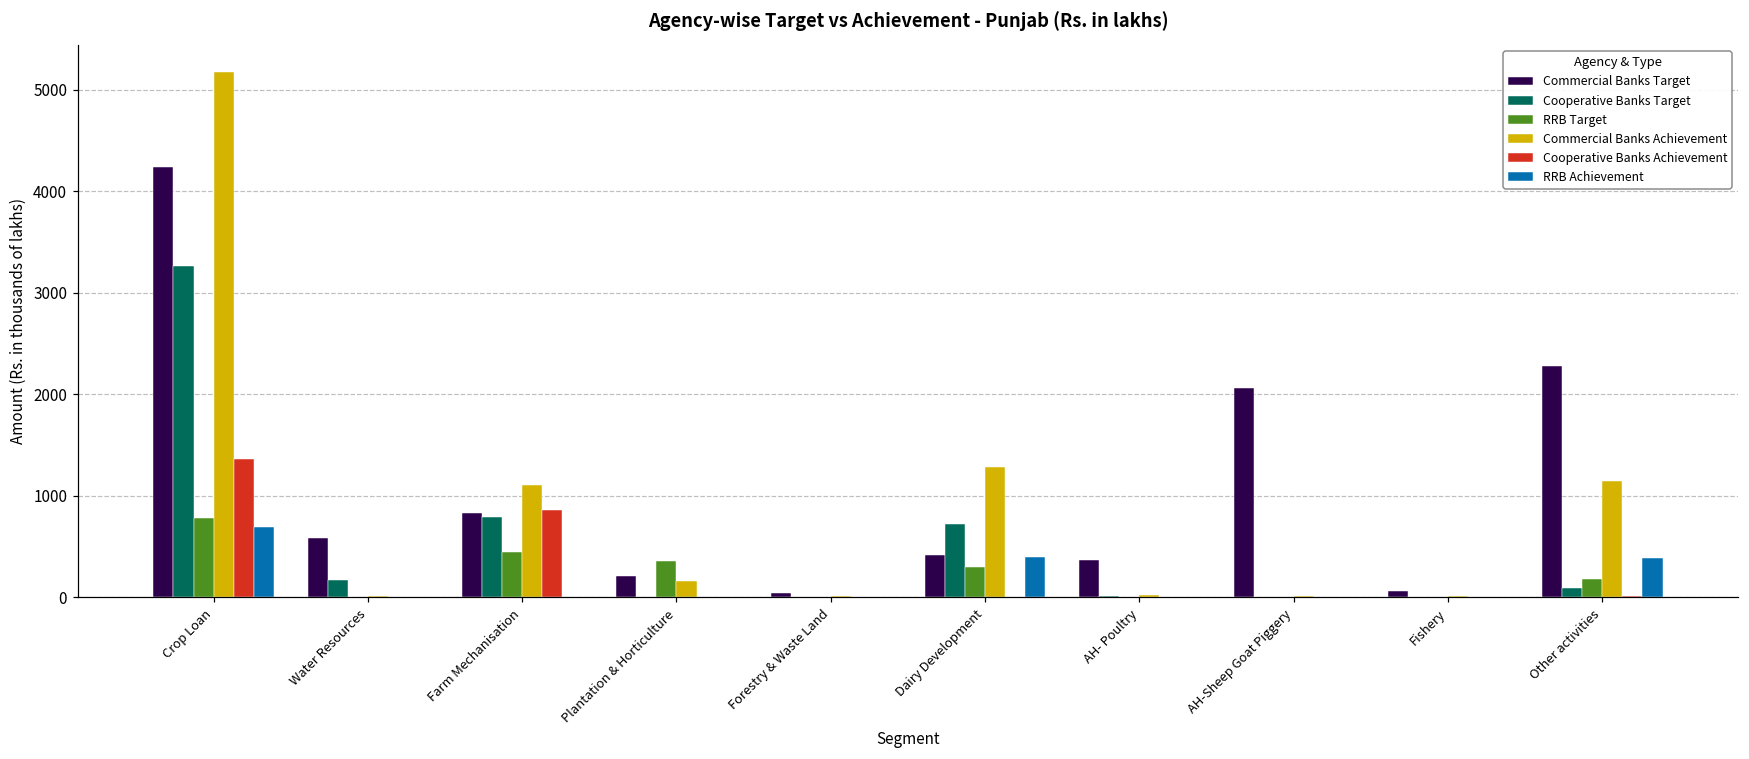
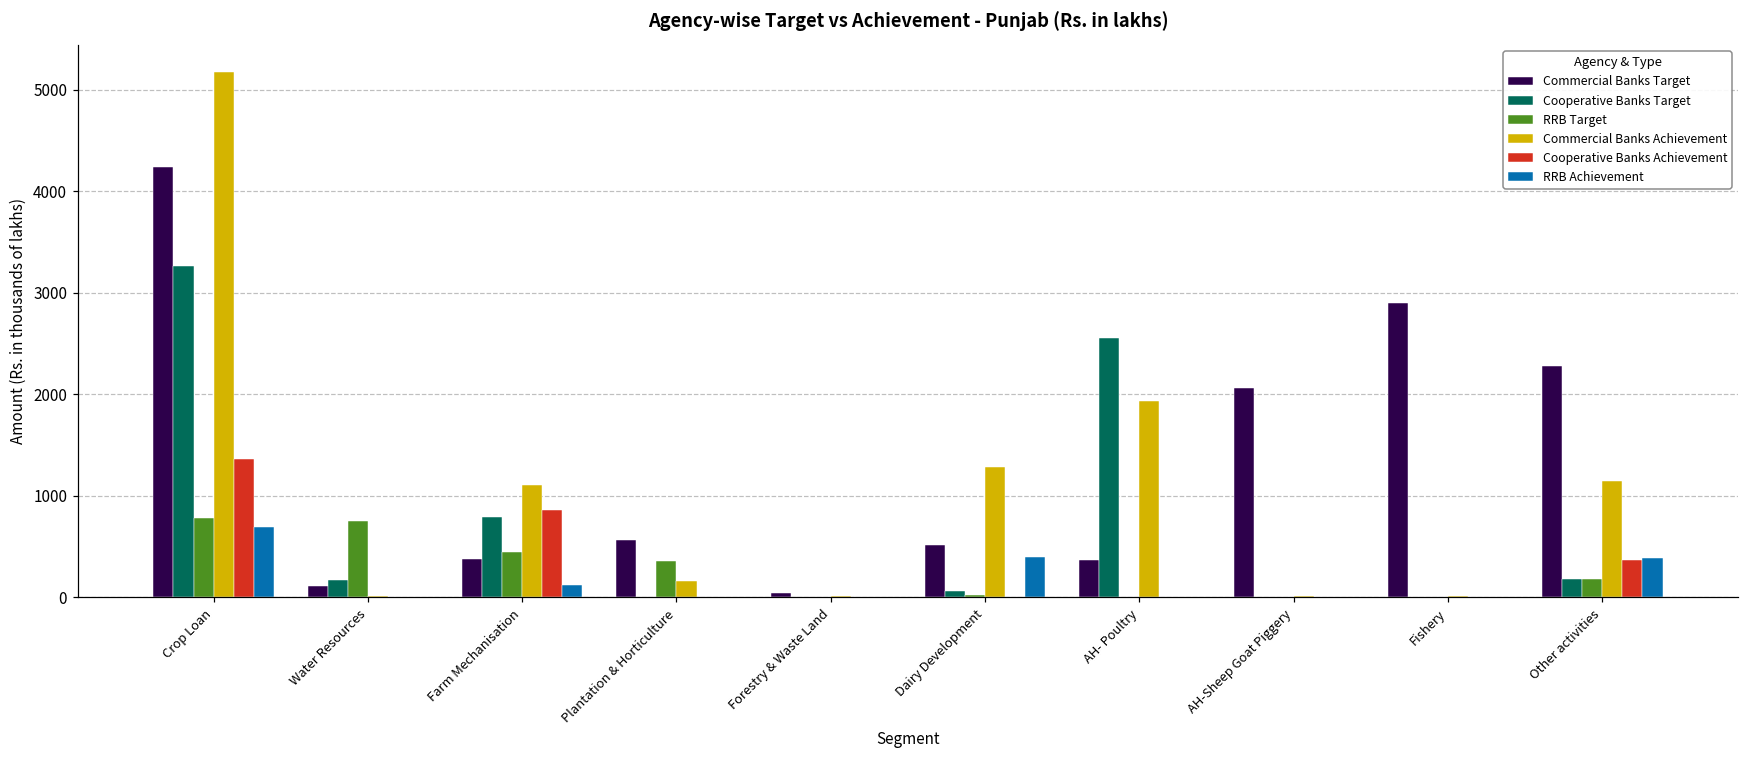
  {
    "Commercial Banks Target": {
      "Crop Loan": 4200,
-     "Water Resources": 600,
-     "Farm Mechanisation": 800,
-     "Plantation & Horticulture": 200,
+     "Water Resources": 100,
+     "Farm Mechanisation": 400,
+     "Plantation & Horticulture": 600,
      "Forestry & Waste Land": 0,
-     "Dairy Development": 400,
+     "Dairy Development": 500,
      "AH- Poultry": 400,
      "AH-Sheep Goat Piggery": 2100,
-     "Fishery": 100,
+     "Fishery": 2900,
      "Other activities": 2300
    },
    "Cooperative Banks Target": {
      "Crop Loan": 3300,
      "Water Resources": 200,
      "Farm Mechanisation": 800,
-     "Dairy Development": 700,
-     "AH- Poultry": 0,
-     "Other activities": 100
+     "Dairy Development": 100,
+     "AH- Poultry": 2600,
+     "Other activities": 200
    },
    "RRB Target": {
      "Crop Loan": 800,
-     "Water Resources": 0,
+     "Water Resources": 700,
      "Farm Mechanisation": 400,
      "Plantation & Horticulture": 400,
-     "Dairy Development": 300,
+     "Dairy Development": 0,
      "Other activities": 200
    },
    "Commercial Banks Achievement": {
      "Crop Loan": 5200,
      "Farm Mechanisation": 1100,
      "Plantation & Horticulture": 200,
      "Dairy Development": 1300,
-     "AH- Poultry": 0,
+     "AH- Poultry": 1900,
      "Other activities": 1100
    },
    "Cooperative Banks Achievement": {
      "Crop Loan": 1400,
      "Farm Mechanisation": 900,
-     "Other activities": 0
+     "Other activities": 400
    },
    "RRB Achievement": {
      "Crop Loan": 700,
-     "Farm Mechanisation": 0,
+     "Farm Mechanisation": 100,
      "Dairy Development": 400,
      "Other activities": 400
    }
  }
